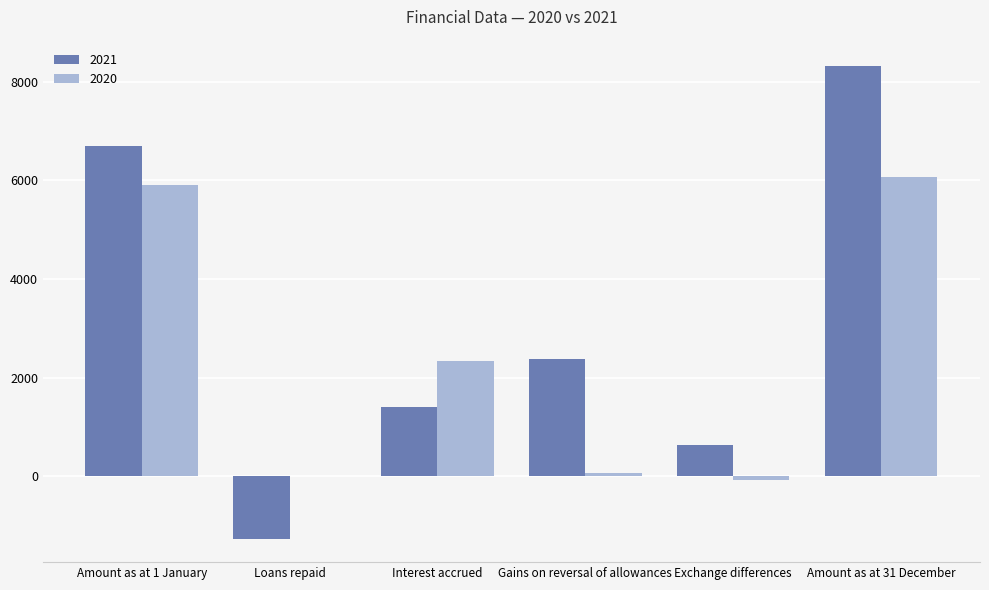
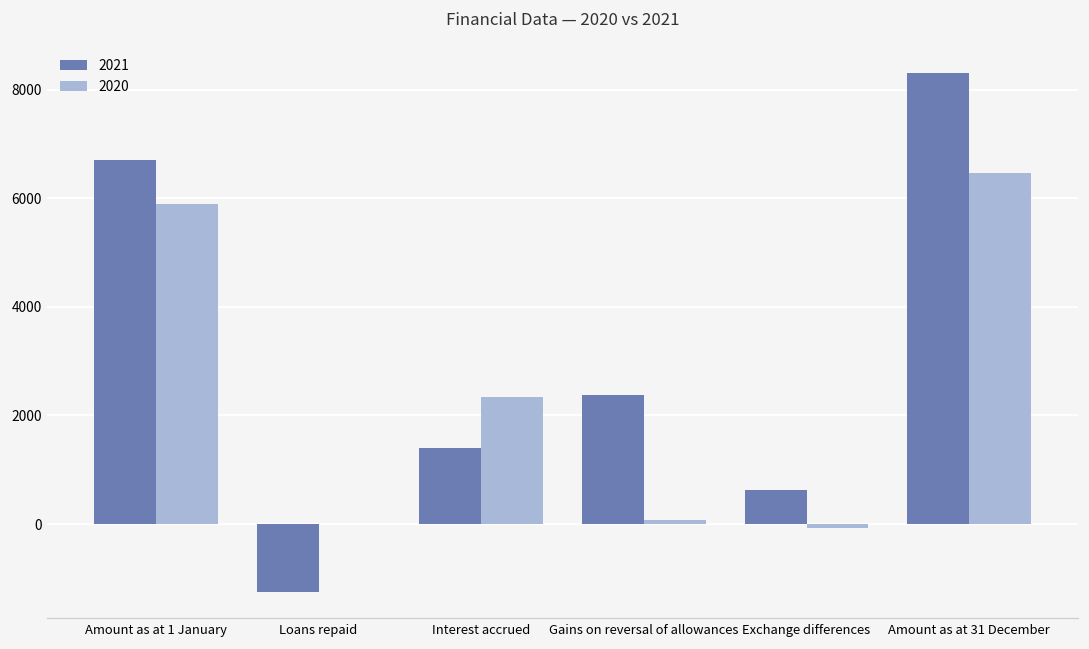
  {
    "2021": {
      "Amount as at 1 January": 6700,
      "Loans repaid": -1300,
      "Interest accrued": 1400,
      "Gains on reversal of allowances": 2400,
      "Exchange differences": 600,
      "Amount as at 31 December": 8300
    },
    "2020": {
      "Amount as at 1 January": 5900,
      "Loans repaid": 0,
      "Interest accrued": 2300,
      "Gains on reversal of allowances": 100,
      "Exchange differences": -100,
-     "Amount as at 31 December": 6100
+     "Amount as at 31 December": 6500
    }
  }
